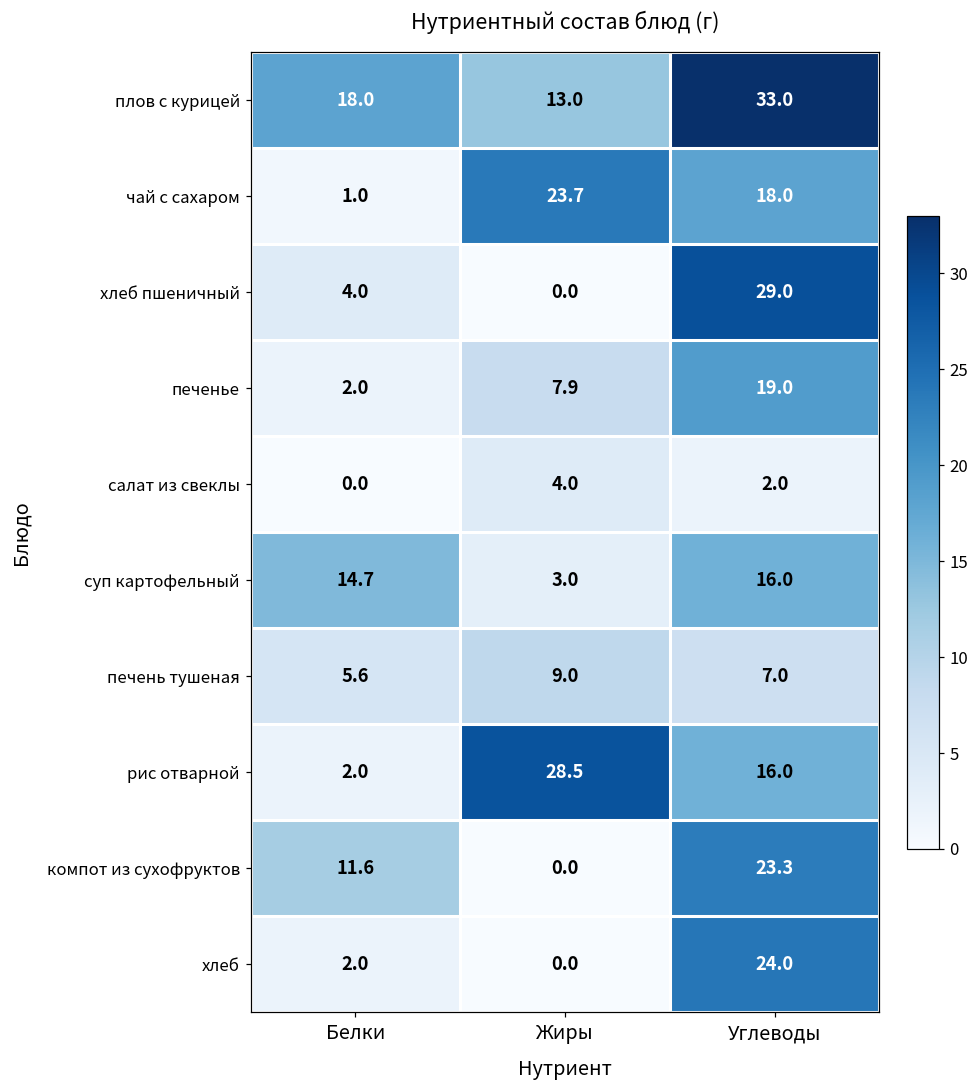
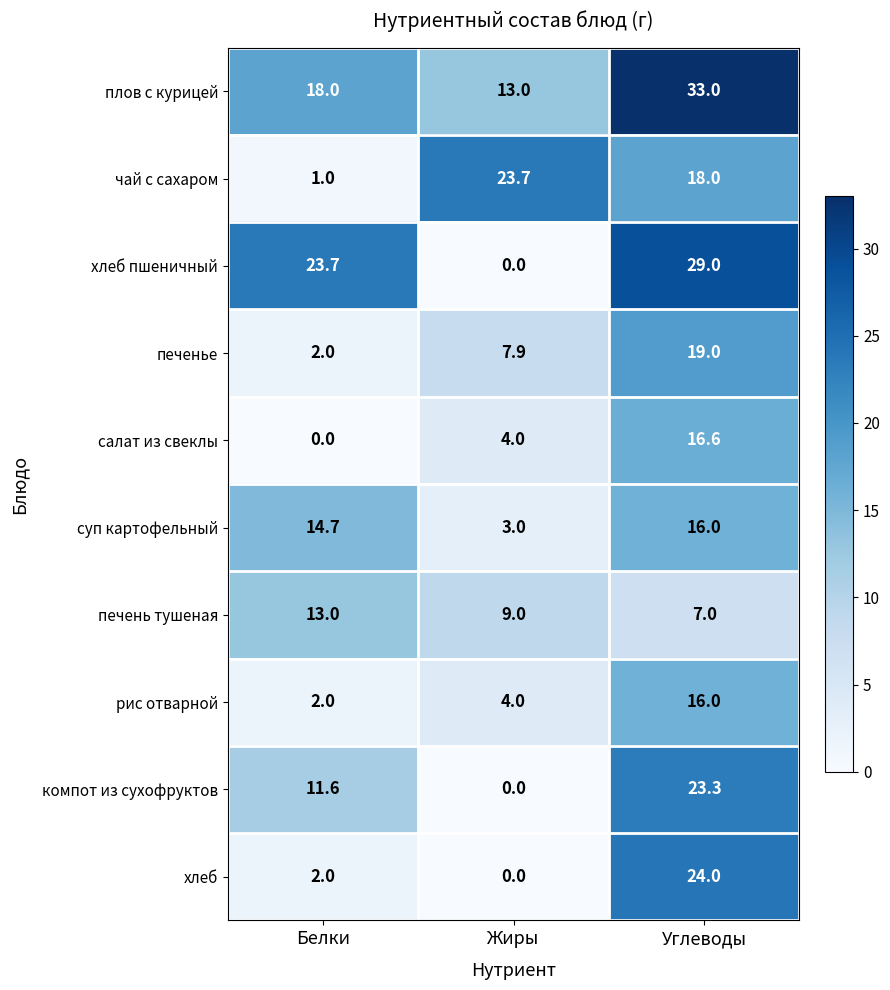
  {
    "плов с курицей": {
      "Белки": 18.0,
      "Жиры": 13.0,
      "Углеводы": 33.0
    },
    "чай с сахаром": {
      "Белки": 1.0,
      "Жиры": 23.7,
      "Углеводы": 18.0
    },
    "хлеб пшеничный": {
-     "Белки": 4.0,
+     "Белки": 23.7,
      "Жиры": 0.0,
      "Углеводы": 29.0
    },
    "печенье": {
      "Белки": 2.0,
      "Жиры": 7.9,
      "Углеводы": 19.0
    },
    "салат из свеклы": {
      "Белки": 0.0,
      "Жиры": 4.0,
-     "Углеводы": 2.0
+     "Углеводы": 16.6
    },
    "суп картофельный": {
      "Белки": 14.7,
      "Жиры": 3.0,
      "Углеводы": 16.0
    },
    "печень тушеная": {
-     "Белки": 5.6,
+     "Белки": 13.0,
      "Жиры": 9.0,
      "Углеводы": 7.0
    },
    "рис отварной": {
      "Белки": 2.0,
-     "Жиры": 28.5,
+     "Жиры": 4.0,
      "Углеводы": 16.0
    },
    "компот из сухофруктов": {
      "Белки": 11.6,
      "Жиры": 0.0,
      "Углеводы": 23.3
    },
    "хлеб": {
      "Белки": 2.0,
      "Жиры": 0.0,
      "Углеводы": 24.0
    }
  }
